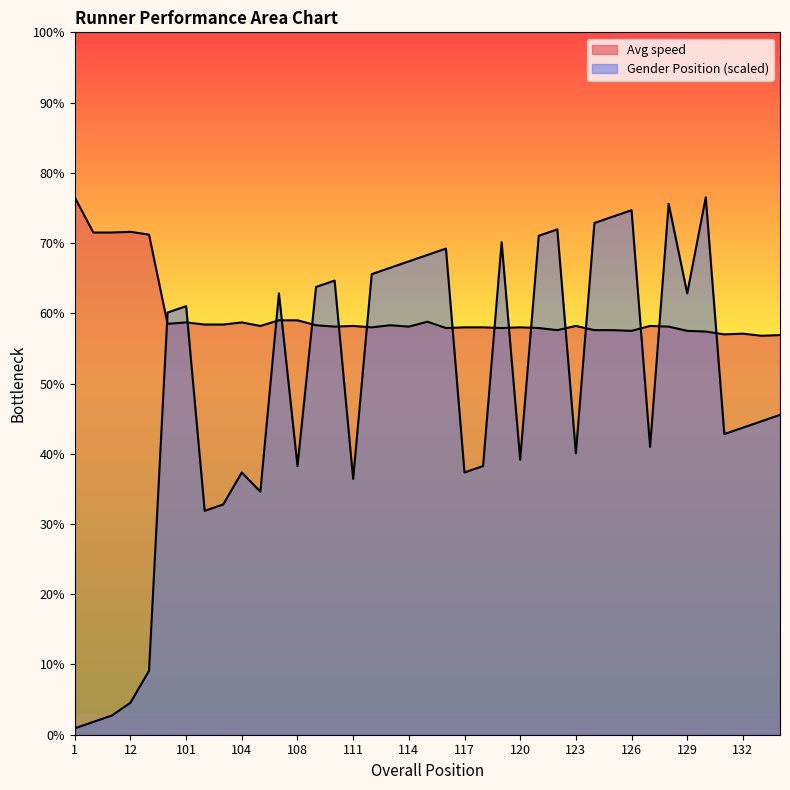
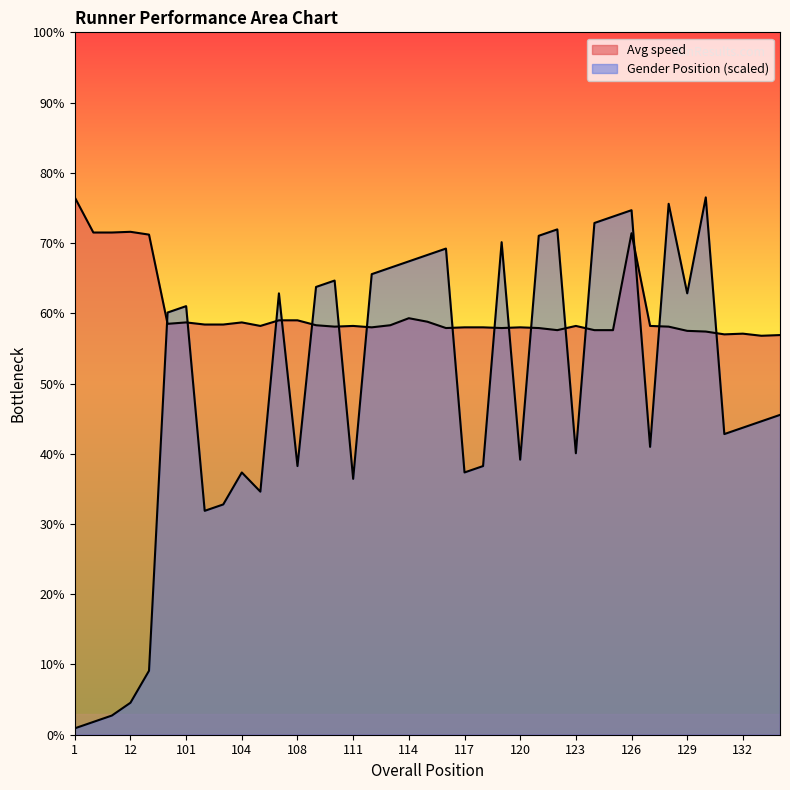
  {
    "Avg speed": {
      "12": "72%",
      "101": "59%",
      "104": "59%",
      "108": "59%",
      "111": "58%",
-     "114": "58%",
+     "114": "59%",
      "117": "58%",
      "120": "58%",
      "123": "58%",
-     "126": "58%",
+     "126": "71%",
      "129": "58%",
      "132": "57%"
    },
    "Gender Position (scaled)": {
      "12": "5%",
      "101": "61%",
      "104": "37%",
      "108": "38%",
      "111": "36%",
      "114": "67%",
      "117": "37%",
      "120": "39%",
      "123": "40%",
      "126": "75%",
      "129": "63%",
      "132": "44%"
    }
  }
